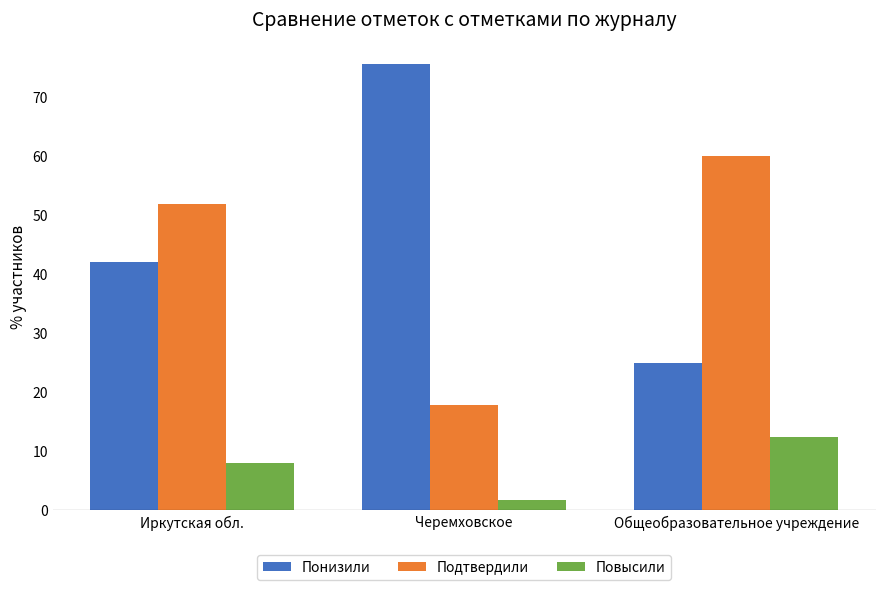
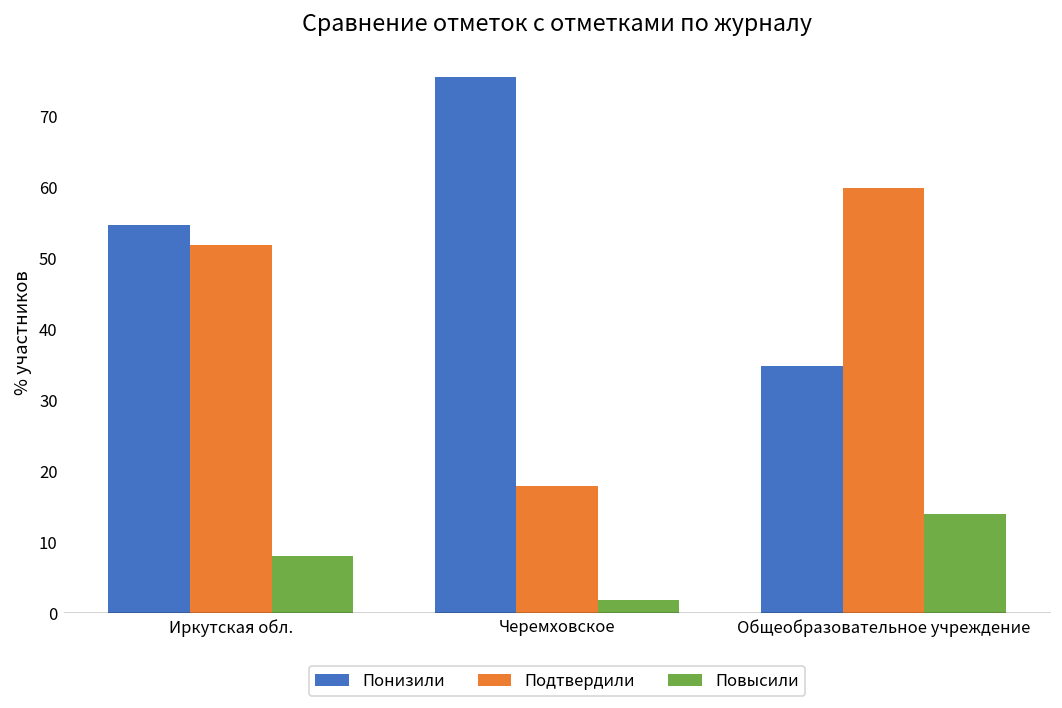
  {
    "Понизили": {
-     "Иркутская обл.": 42,
+     "Иркутская обл.": 55,
      "Черемховское": 75,
-     "Общеобразовательное учреждение": 25
+     "Общеобразовательное учреждение": 35
    },
    "Подтвердили": {
      "Иркутская обл.": 52,
      "Черемховское": 18,
      "Общеобразовательное учреждение": 60
    },
    "Повысили": {
      "Иркутская обл.": 8,
      "Черемховское": 2,
-     "Общеобразовательное учреждение": 13
+     "Общеобразовательное учреждение": 14
    }
  }
